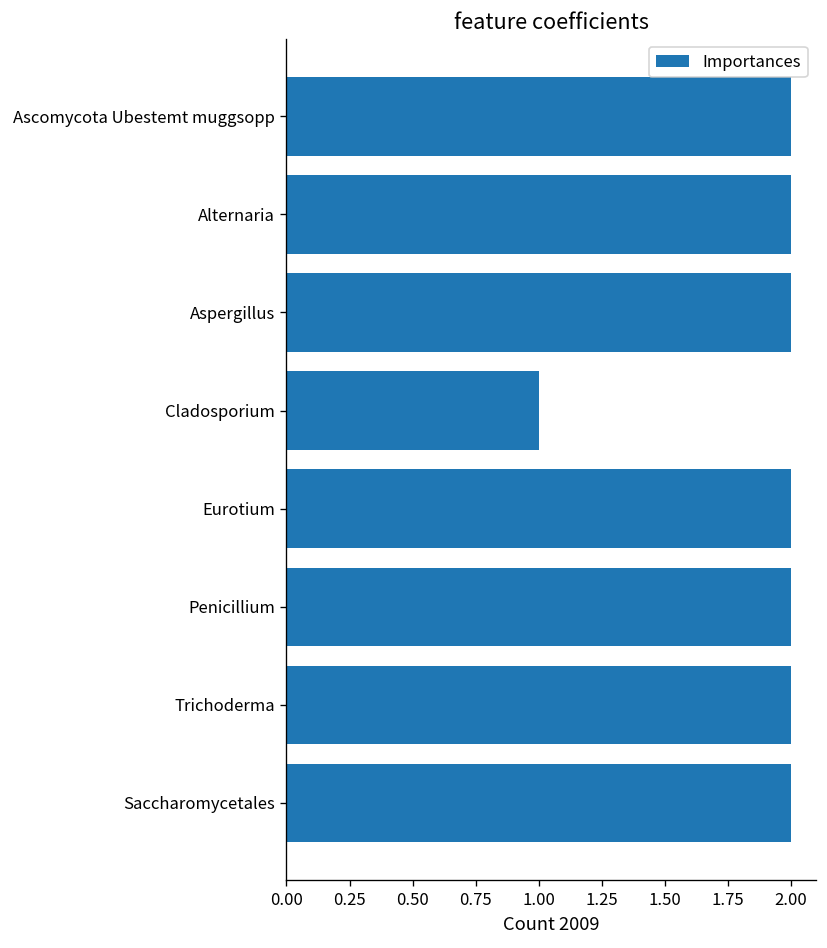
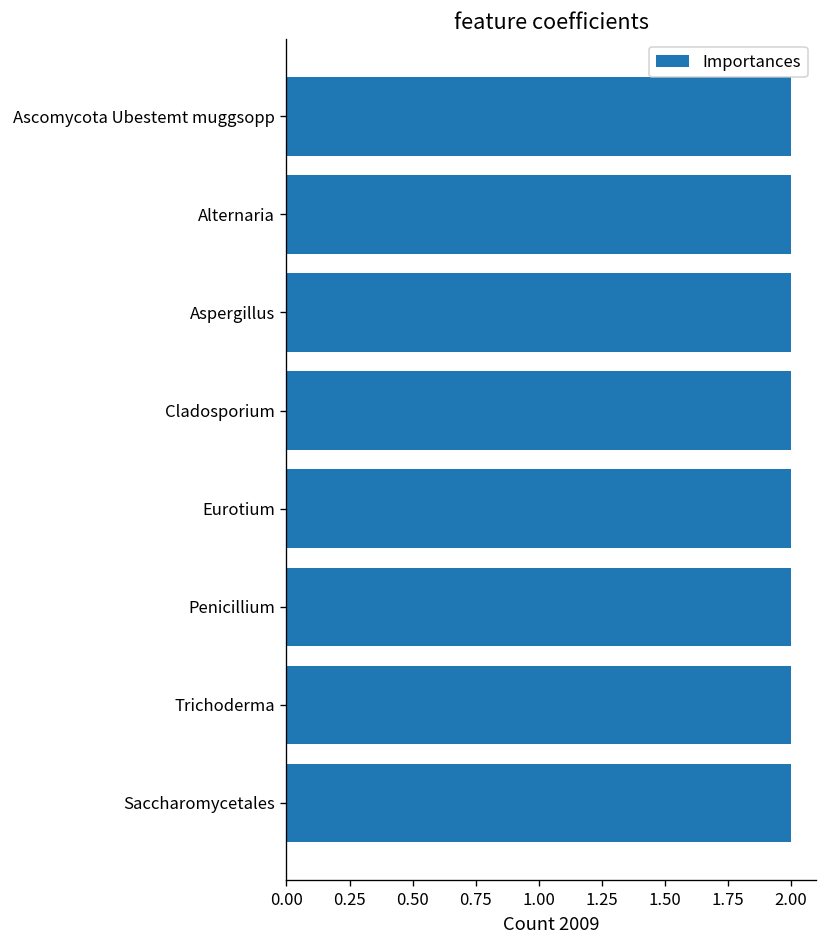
  {
    "Ascomycota Ubestemt muggsopp": 2,
    "Alternaria": 2,
    "Aspergillus": 2,
-   "Cladosporium": 1,
+   "Cladosporium": 2,
    "Eurotium": 2,
    "Penicillium": 2,
    "Trichoderma": 2,
    "Saccharomycetales": 2
  }
